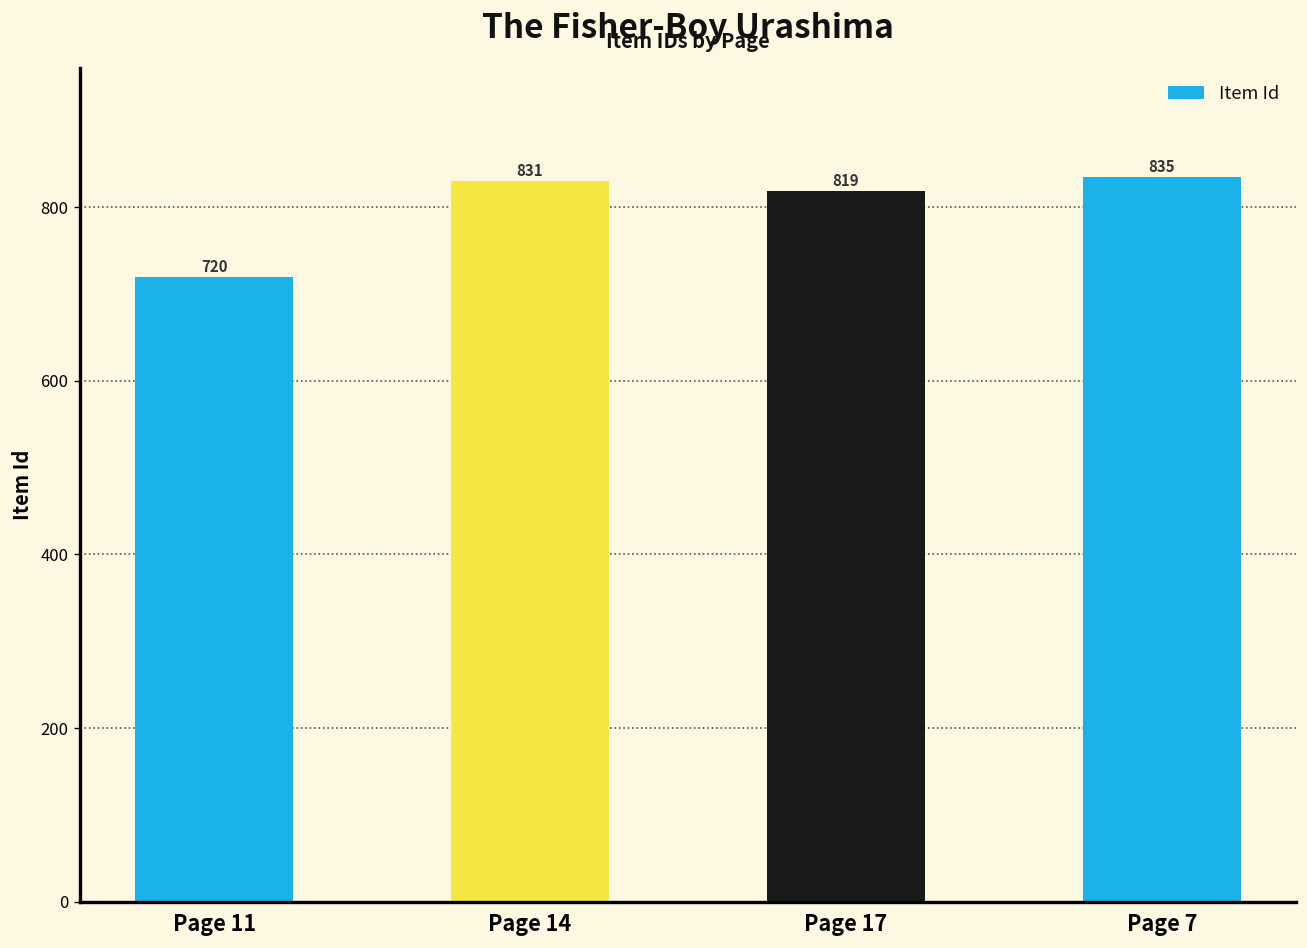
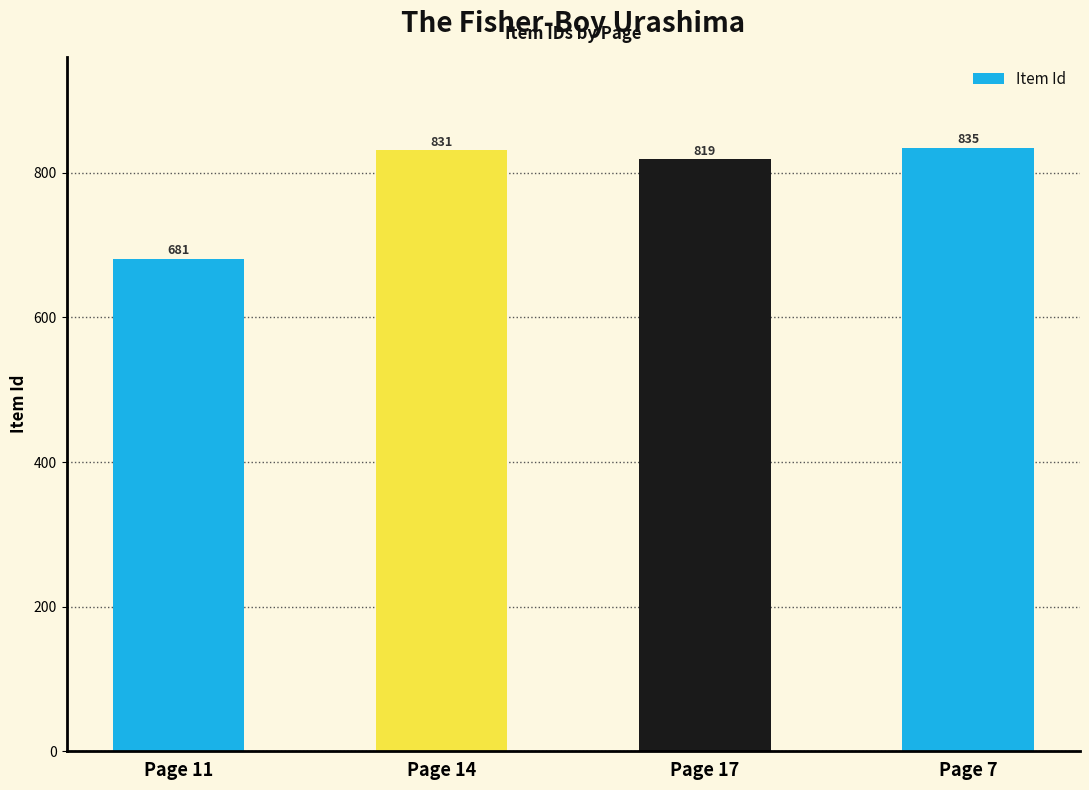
  {
-   "Page 11": 720,
+   "Page 11": 681,
    "Page 14": 831,
    "Page 17": 819,
    "Page 7": 835
  }
